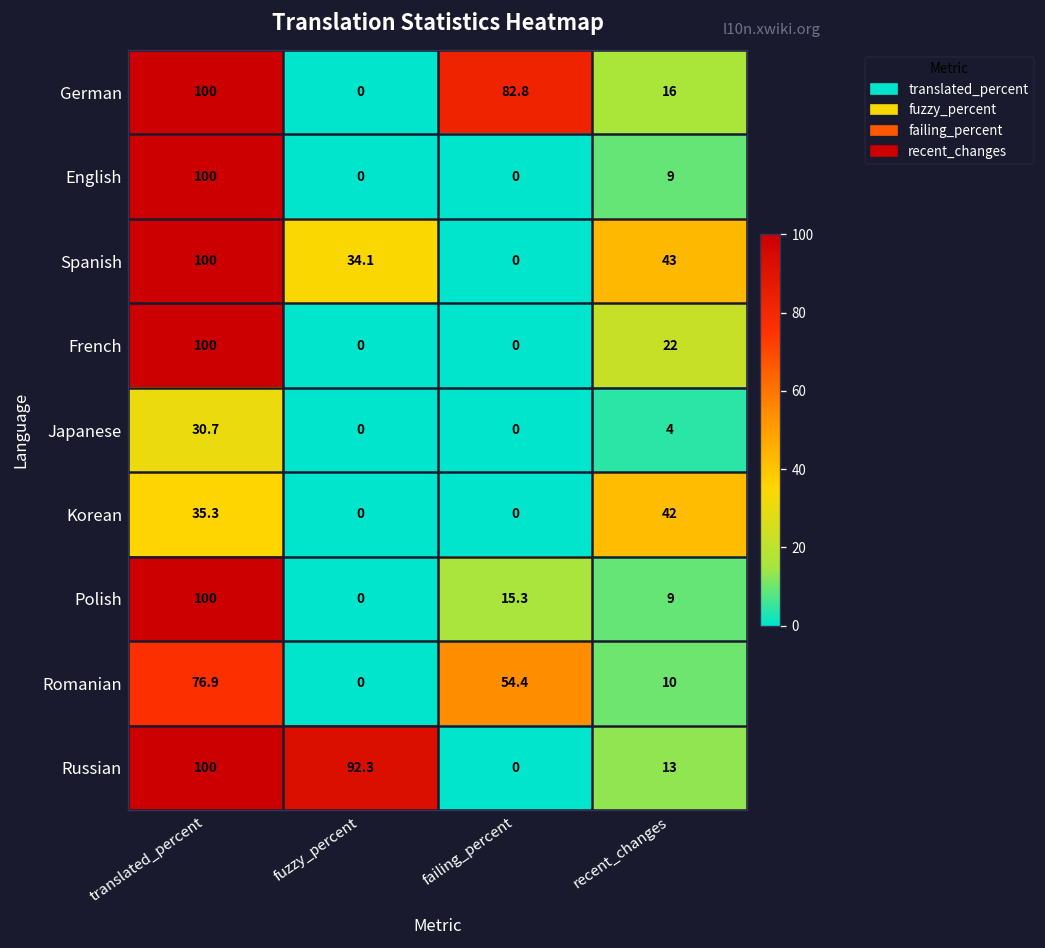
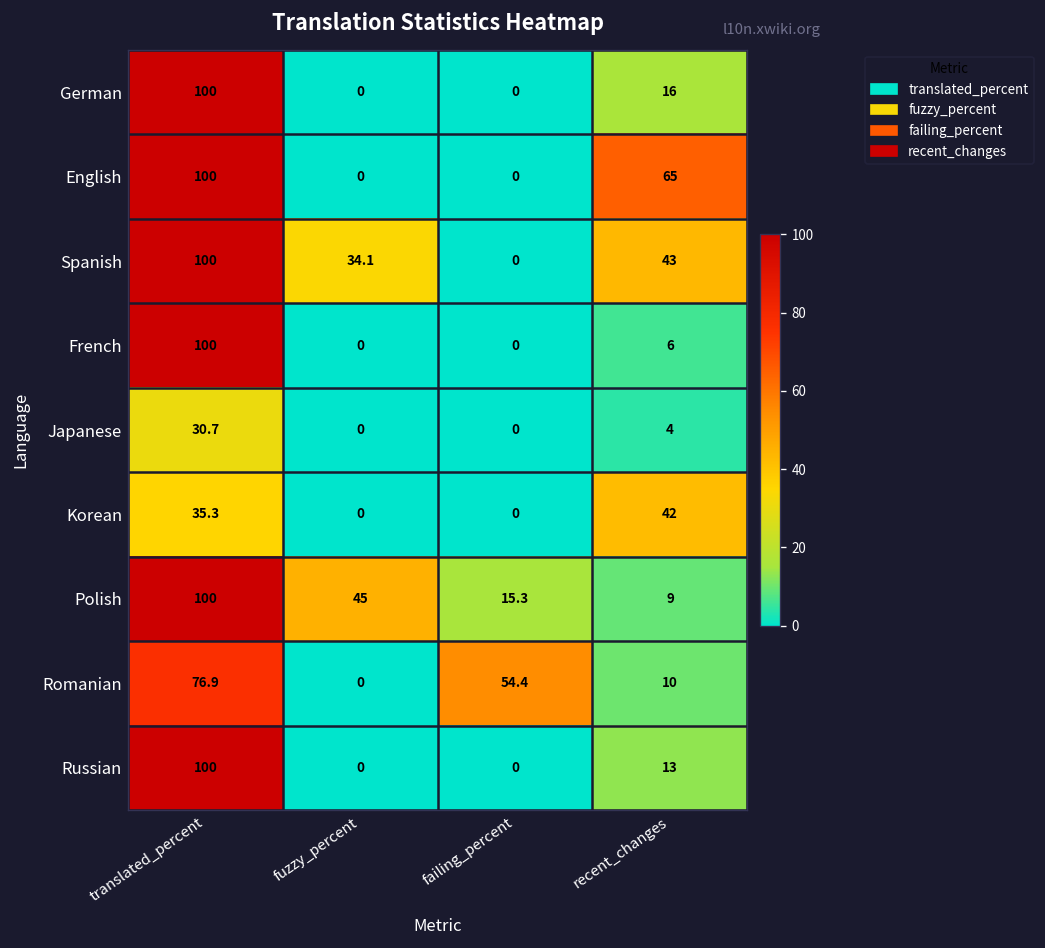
  {
    "German": {
      "translated_percent": 100,
      "fuzzy_percent": 0,
-     "failing_percent": 82.8,
+     "failing_percent": 0,
      "recent_changes": 16
    },
    "English": {
      "translated_percent": 100,
      "fuzzy_percent": 0,
      "failing_percent": 0,
-     "recent_changes": 9
+     "recent_changes": 65
    },
    "Spanish": {
      "translated_percent": 100,
      "fuzzy_percent": 34.1,
      "failing_percent": 0,
      "recent_changes": 43
    },
    "French": {
      "translated_percent": 100,
      "fuzzy_percent": 0,
      "failing_percent": 0,
-     "recent_changes": 22
+     "recent_changes": 6
    },
    "Japanese": {
      "translated_percent": 30.7,
      "fuzzy_percent": 0,
      "failing_percent": 0,
      "recent_changes": 4
    },
    "Korean": {
      "translated_percent": 35.3,
      "fuzzy_percent": 0,
      "failing_percent": 0,
      "recent_changes": 42
    },
    "Polish": {
      "translated_percent": 100,
-     "fuzzy_percent": 0,
+     "fuzzy_percent": 45,
      "failing_percent": 15.3,
      "recent_changes": 9
    },
    "Romanian": {
      "translated_percent": 76.9,
      "fuzzy_percent": 0,
      "failing_percent": 54.4,
      "recent_changes": 10
    },
    "Russian": {
      "translated_percent": 100,
-     "fuzzy_percent": 92.3,
+     "fuzzy_percent": 0,
      "failing_percent": 0,
      "recent_changes": 13
    }
  }
